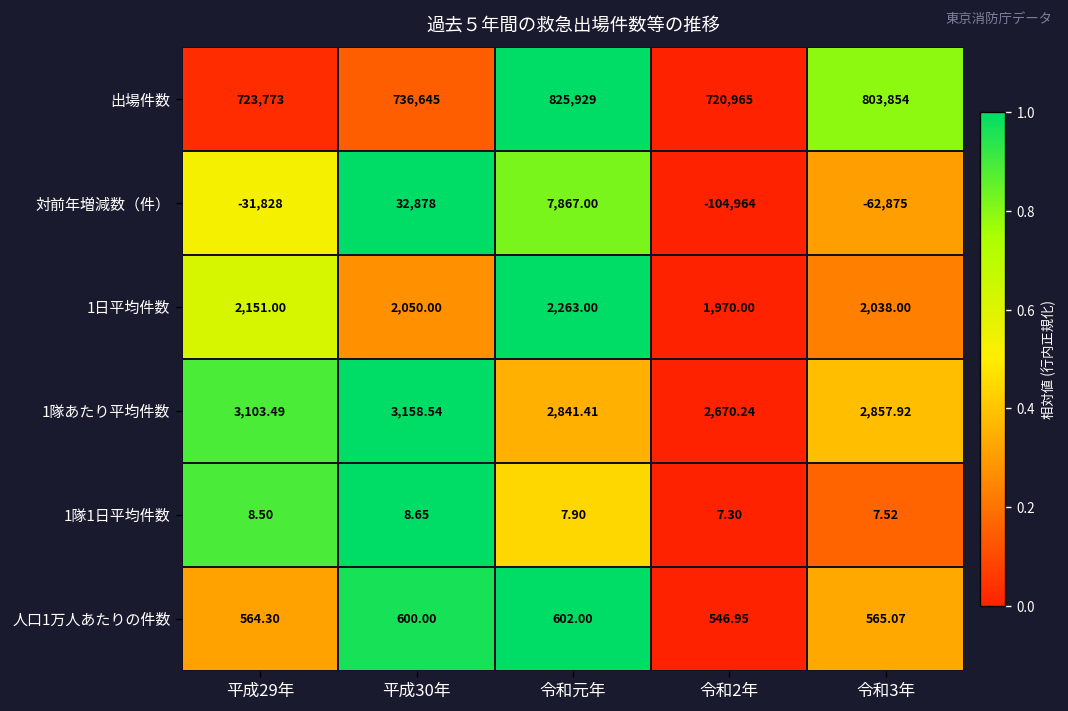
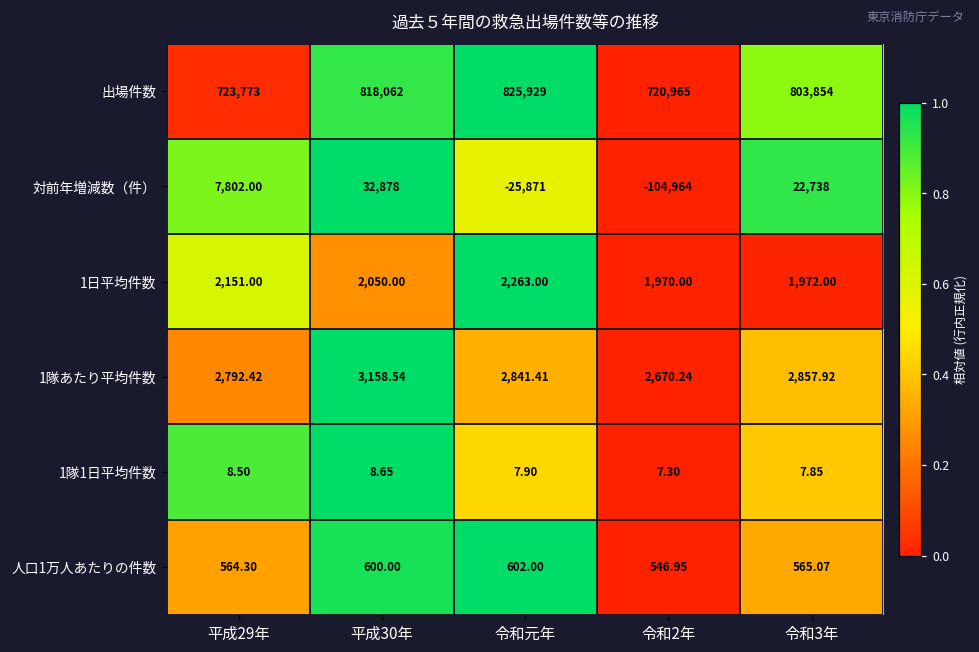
  {
    "出場件数": {
      "平成29年": "723,773",
-     "平成30年": "736,645",
+     "平成30年": "818,062",
      "令和元年": "825,929",
      "令和2年": "720,965",
      "令和3年": "803,854"
    },
    "対前年増減数（件）": {
-     "平成29年": "-31,828",
+     "平成29年": "7,802.00",
      "平成30年": "32,878",
-     "令和元年": "7,867.00",
+     "令和元年": "-25,871",
      "令和2年": "-104,964",
-     "令和3年": "-62,875"
+     "令和3年": "22,738"
    },
    "1日平均件数": {
      "平成29年": "2,151.00",
      "平成30年": "2,050.00",
      "令和元年": "2,263.00",
      "令和2年": "1,970.00",
-     "令和3年": "2,038.00"
+     "令和3年": "1,972.00"
    },
    "1隊あたり平均件数": {
-     "平成29年": "3,103.49",
+     "平成29年": "2,792.42",
      "平成30年": "3,158.54",
      "令和元年": "2,841.41",
      "令和2年": "2,670.24",
      "令和3年": "2,857.92"
    },
    "1隊1日平均件数": {
      "平成29年": "8.50",
      "平成30年": "8.65",
      "令和元年": "7.90",
      "令和2年": "7.30",
-     "令和3年": "7.52"
+     "令和3年": "7.85"
    },
    "人口1万人あたりの件数": {
      "平成29年": "564.30",
      "平成30年": "600.00",
      "令和元年": "602.00",
      "令和2年": "546.95",
      "令和3年": "565.07"
    }
  }
